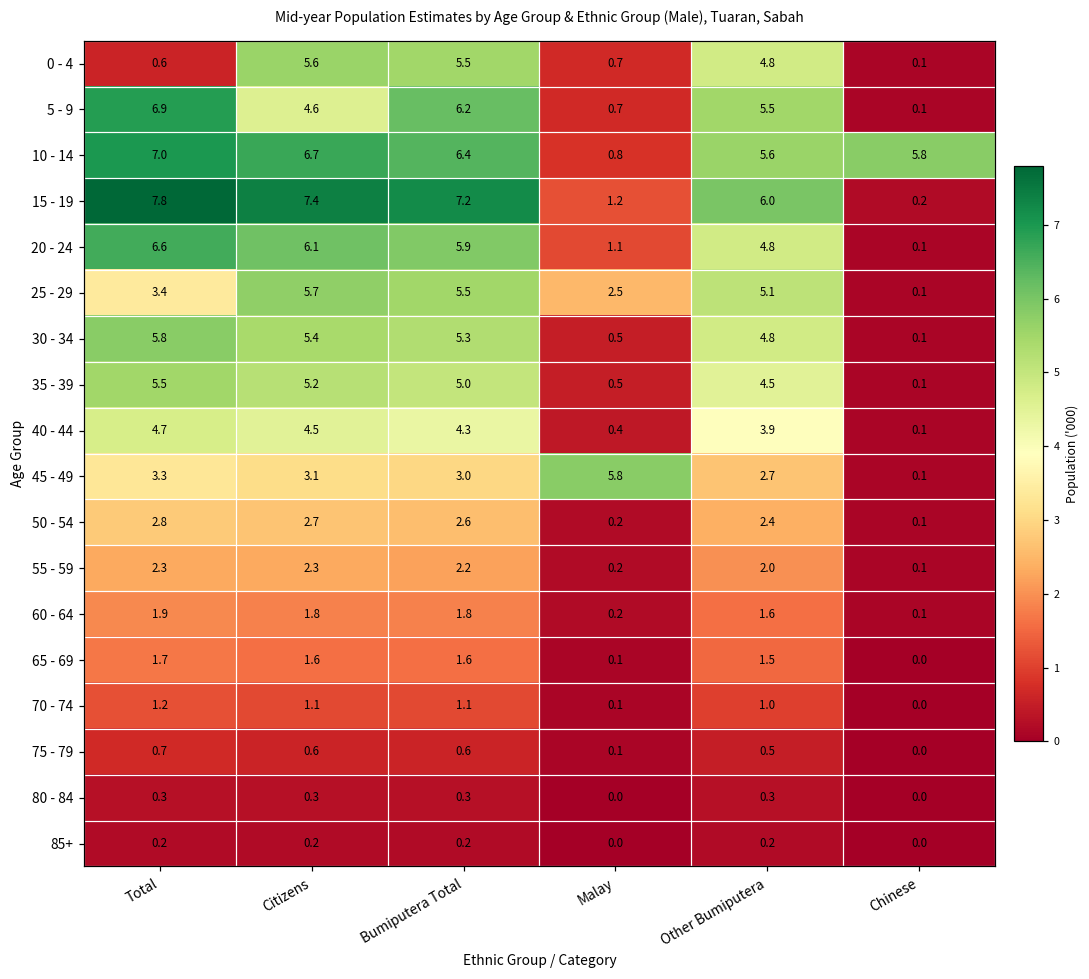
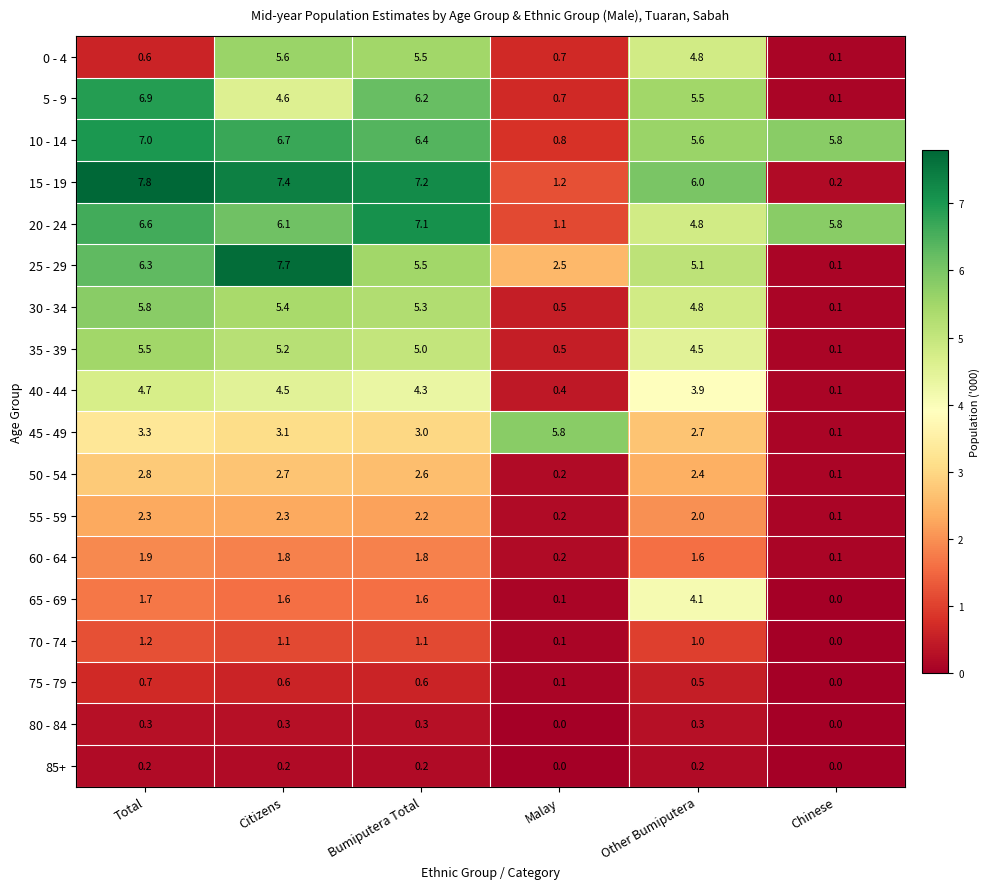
  {
    "0 - 4": {
      "Total": 0.6,
      "Citizens": 5.6,
      "Bumiputera Total": 5.5,
      "Malay": 0.7,
      "Other Bumiputera": 4.8,
      "Chinese": 0.1
    },
    "5 - 9": {
      "Total": 6.9,
      "Citizens": 4.6,
      "Bumiputera Total": 6.2,
      "Malay": 0.7,
      "Other Bumiputera": 5.5,
      "Chinese": 0.1
    },
    "10 - 14": {
      "Total": 7.0,
      "Citizens": 6.7,
      "Bumiputera Total": 6.4,
      "Malay": 0.8,
      "Other Bumiputera": 5.6,
      "Chinese": 5.8
    },
    "15 - 19": {
      "Total": 7.8,
      "Citizens": 7.4,
      "Bumiputera Total": 7.2,
      "Malay": 1.2,
      "Other Bumiputera": 6.0,
      "Chinese": 0.2
    },
    "20 - 24": {
      "Total": 6.6,
      "Citizens": 6.1,
-     "Bumiputera Total": 5.9,
+     "Bumiputera Total": 7.1,
      "Malay": 1.1,
      "Other Bumiputera": 4.8,
-     "Chinese": 0.1
+     "Chinese": 5.8
    },
    "25 - 29": {
-     "Total": 3.4,
-     "Citizens": 5.7,
+     "Total": 6.3,
+     "Citizens": 7.7,
      "Bumiputera Total": 5.5,
      "Malay": 2.5,
      "Other Bumiputera": 5.1,
      "Chinese": 0.1
    },
    "30 - 34": {
      "Total": 5.8,
      "Citizens": 5.4,
      "Bumiputera Total": 5.3,
      "Malay": 0.5,
      "Other Bumiputera": 4.8,
      "Chinese": 0.1
    },
    "35 - 39": {
      "Total": 5.5,
      "Citizens": 5.2,
      "Bumiputera Total": 5.0,
      "Malay": 0.5,
      "Other Bumiputera": 4.5,
      "Chinese": 0.1
    },
    "40 - 44": {
      "Total": 4.7,
      "Citizens": 4.5,
      "Bumiputera Total": 4.3,
      "Malay": 0.4,
      "Other Bumiputera": 3.9,
      "Chinese": 0.1
    },
    "45 - 49": {
      "Total": 3.3,
      "Citizens": 3.1,
      "Bumiputera Total": 3.0,
      "Malay": 5.8,
      "Other Bumiputera": 2.7,
      "Chinese": 0.1
    },
    "50 - 54": {
      "Total": 2.8,
      "Citizens": 2.7,
      "Bumiputera Total": 2.6,
      "Malay": 0.2,
      "Other Bumiputera": 2.4,
      "Chinese": 0.1
    },
    "55 - 59": {
      "Total": 2.3,
      "Citizens": 2.3,
      "Bumiputera Total": 2.2,
      "Malay": 0.2,
      "Other Bumiputera": 2.0,
      "Chinese": 0.1
    },
    "60 - 64": {
      "Total": 1.9,
      "Citizens": 1.8,
      "Bumiputera Total": 1.8,
      "Malay": 0.2,
      "Other Bumiputera": 1.6,
      "Chinese": 0.1
    },
    "65 - 69": {
      "Total": 1.7,
      "Citizens": 1.6,
      "Bumiputera Total": 1.6,
      "Malay": 0.1,
-     "Other Bumiputera": 1.5,
+     "Other Bumiputera": 4.1,
      "Chinese": 0.0
    },
    "70 - 74": {
      "Total": 1.2,
      "Citizens": 1.1,
      "Bumiputera Total": 1.1,
      "Malay": 0.1,
      "Other Bumiputera": 1.0,
      "Chinese": 0.0
    },
    "75 - 79": {
      "Total": 0.7,
      "Citizens": 0.6,
      "Bumiputera Total": 0.6,
      "Malay": 0.1,
      "Other Bumiputera": 0.5,
      "Chinese": 0.0
    },
    "80 - 84": {
      "Total": 0.3,
      "Citizens": 0.3,
      "Bumiputera Total": 0.3,
      "Malay": 0.0,
      "Other Bumiputera": 0.3,
      "Chinese": 0.0
    },
    "85+": {
      "Total": 0.2,
      "Citizens": 0.2,
      "Bumiputera Total": 0.2,
      "Malay": 0.0,
      "Other Bumiputera": 0.2,
      "Chinese": 0.0
    }
  }
